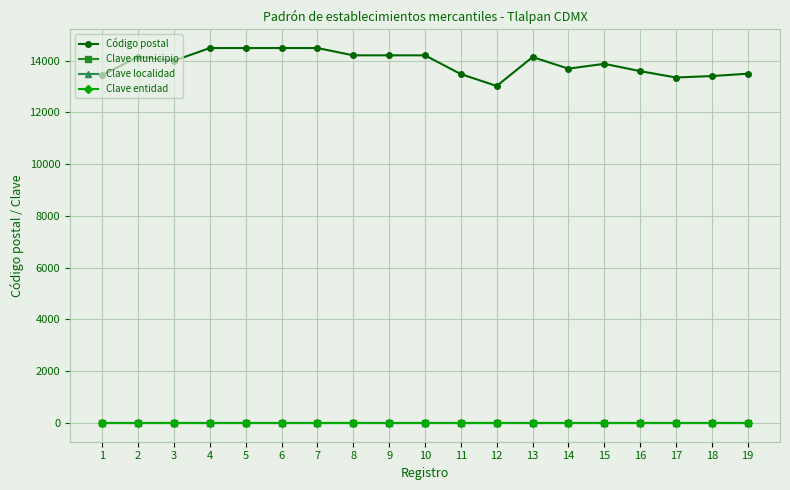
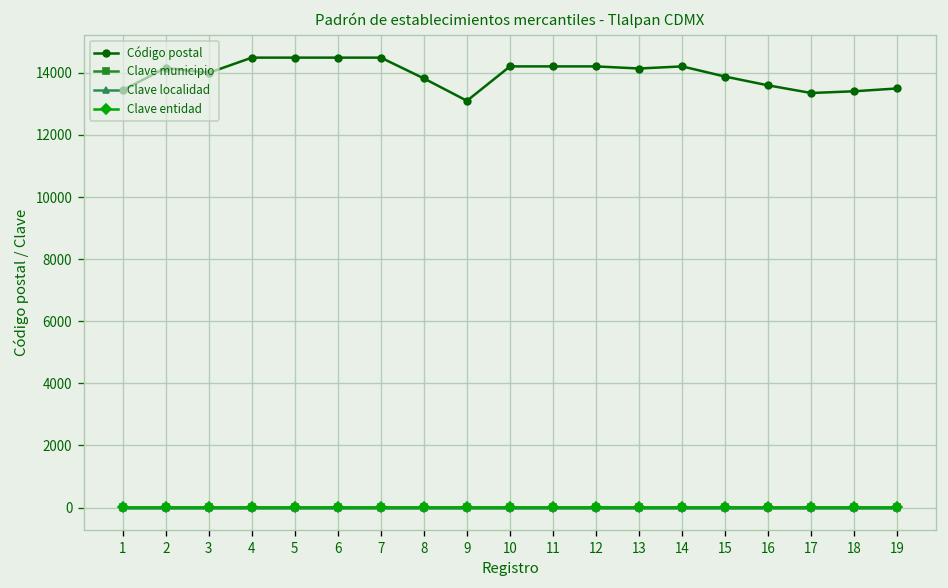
  {
    "Código postal": {
      "4": 14500,
      "5": 14500,
      "6": 14500,
      "7": 14500,
-     "8": 14200,
-     "9": 14200,
+     "8": 13800,
+     "9": 13100,
      "10": 14200,
-     "11": 13500,
-     "12": 13000,
+     "11": 14200,
+     "12": 14200,
      "13": 14100,
-     "14": 13700,
+     "14": 14200,
      "15": 13900,
      "16": 13600,
      "17": 13400,
      "18": 13400,
      "19": 13500
    },
    "Clave entidad": {
      "1": 0,
      "2": 0,
      "3": 0,
      "4": 0,
      "5": 0,
      "6": 0,
      "7": 0,
      "8": 0,
      "9": 0,
      "10": 0,
      "11": 0,
      "12": 0,
      "13": 0,
      "14": 0,
      "15": 0,
      "16": 0,
      "17": 0,
      "18": 0,
      "19": 0
    }
  }
